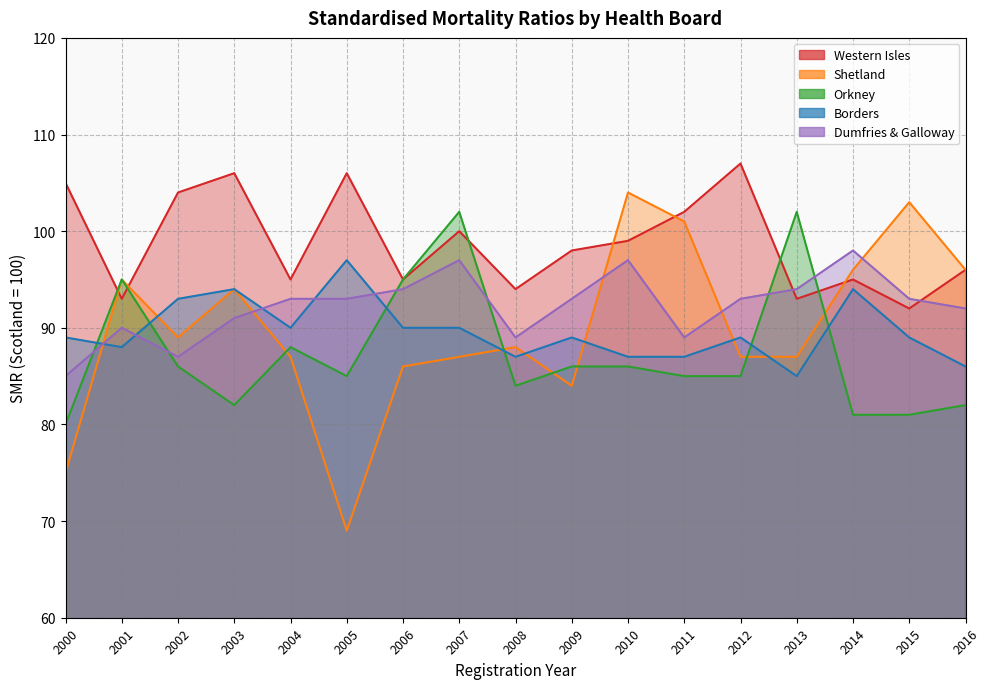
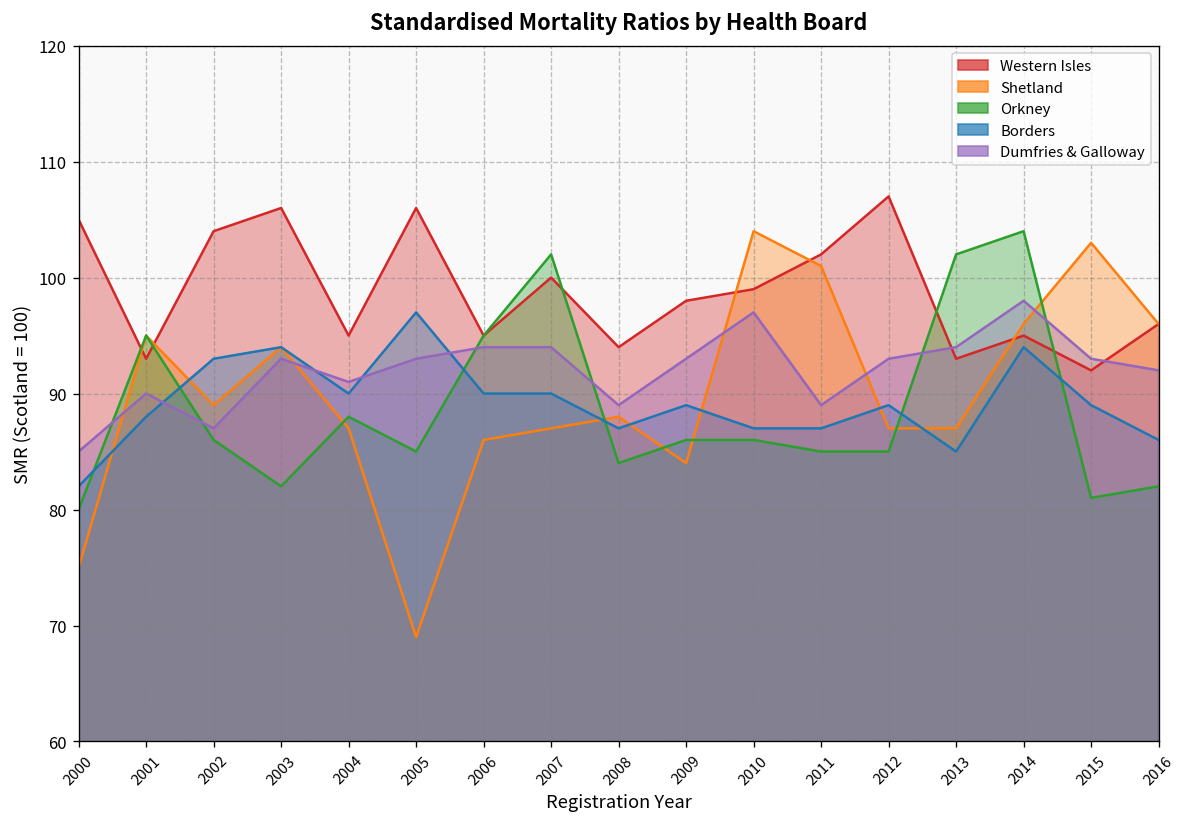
  {
    "Orkney": {
      "2000": 80,
      "2002": 86,
      "2003": 82,
      "2004": 88,
      "2005": 85,
      "2007": 102,
      "2008": 84,
      "2009": 86,
      "2010": 86,
      "2011": 85,
      "2012": 85,
      "2013": 102,
-     "2014": 81,
+     "2014": 104,
      "2015": 81,
      "2016": 82
    },
    "Borders": {
-     "2000": 89,
+     "2000": 82,
      "2001": 88,
      "2002": 93,
      "2004": 90,
      "2005": 97,
      "2006": 90,
      "2007": 90,
      "2008": 87,
      "2009": 89,
      "2010": 87,
      "2011": 87,
      "2012": 89,
      "2013": 85,
      "2014": 94,
      "2015": 89,
      "2016": 86
    },
    "Dumfries & Galloway": {
      "2000": 85,
      "2001": 90,
      "2002": 87,
-     "2003": 91,
-     "2004": 93,
+     "2003": 93,
+     "2004": 91,
      "2005": 93,
      "2006": 94,
-     "2007": 97,
+     "2007": 94,
      "2008": 89,
      "2009": 93,
      "2010": 97,
      "2011": 89,
      "2012": 93,
      "2013": 94,
      "2014": 98,
      "2015": 93,
      "2016": 92
    }
  }
